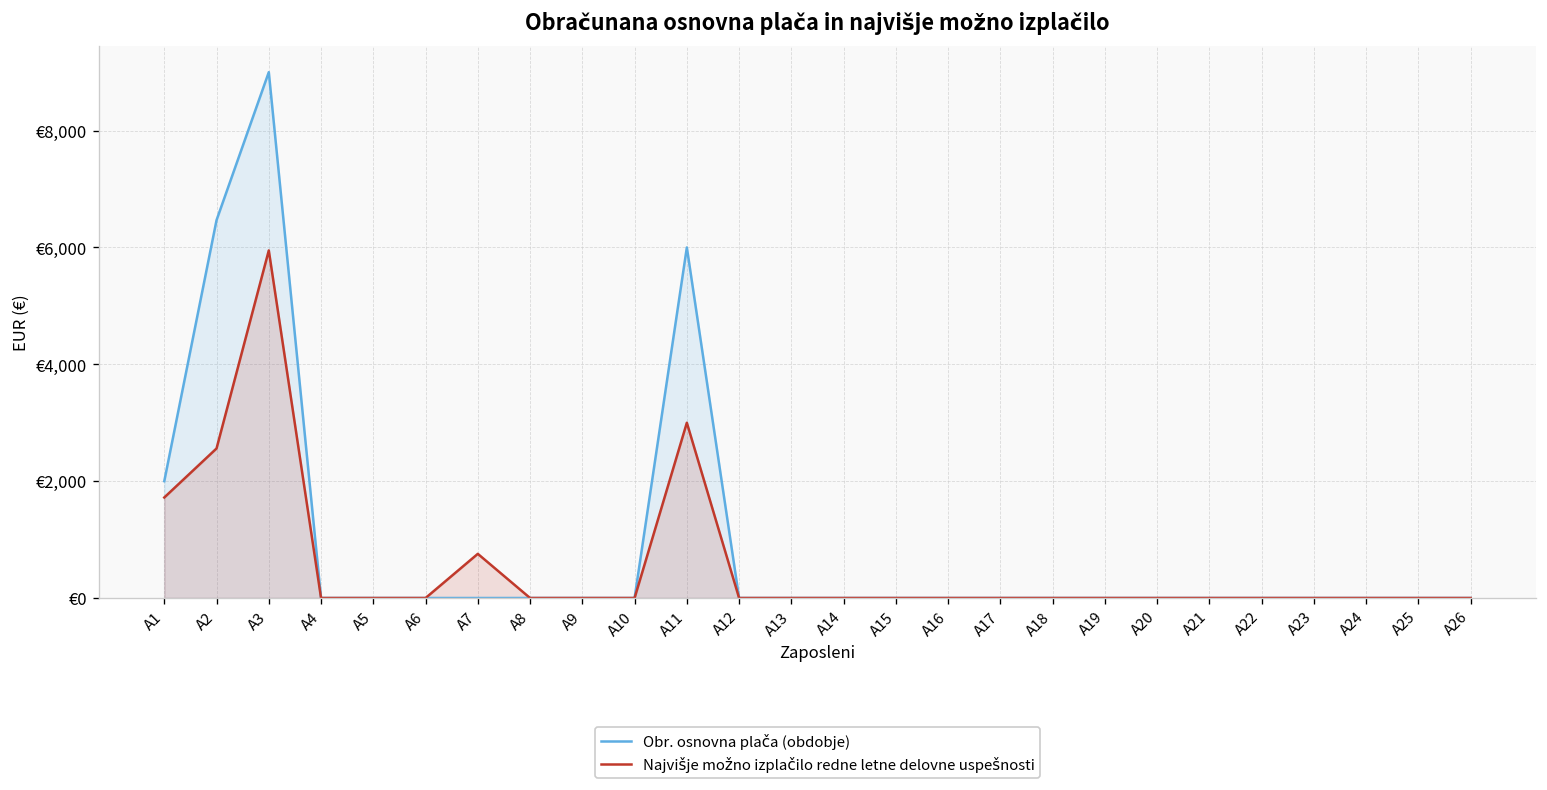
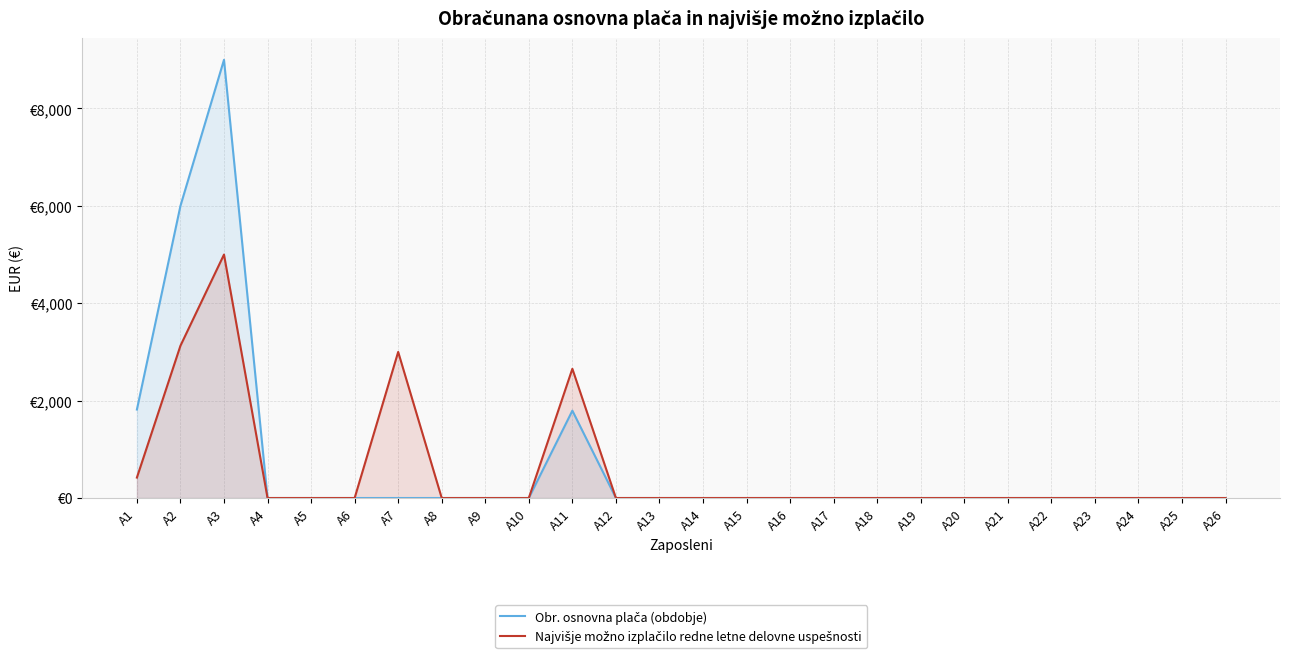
  {
    "Obr. osnovna plača (obdobje)": {
-     "A1": "€2,000",
-     "A2": "€6,500",
+     "A1": "€1,800",
+     "A2": "€6,000",
      "A3": "€9,000",
      "A7": "€0",
-     "A11": "€6,000"
+     "A11": "€1,800"
    },
    "Najvišje možno izplačilo redne letne delovne uspešnosti": {
-     "A1": "€1,700",
-     "A2": "€2,600",
-     "A3": "€5,900",
-     "A7": "€800",
-     "A11": "€3,000"
+     "A1": "€400",
+     "A2": "€3,100",
+     "A3": "€5,000",
+     "A7": "€3,000",
+     "A11": "€2,700"
    }
  }
